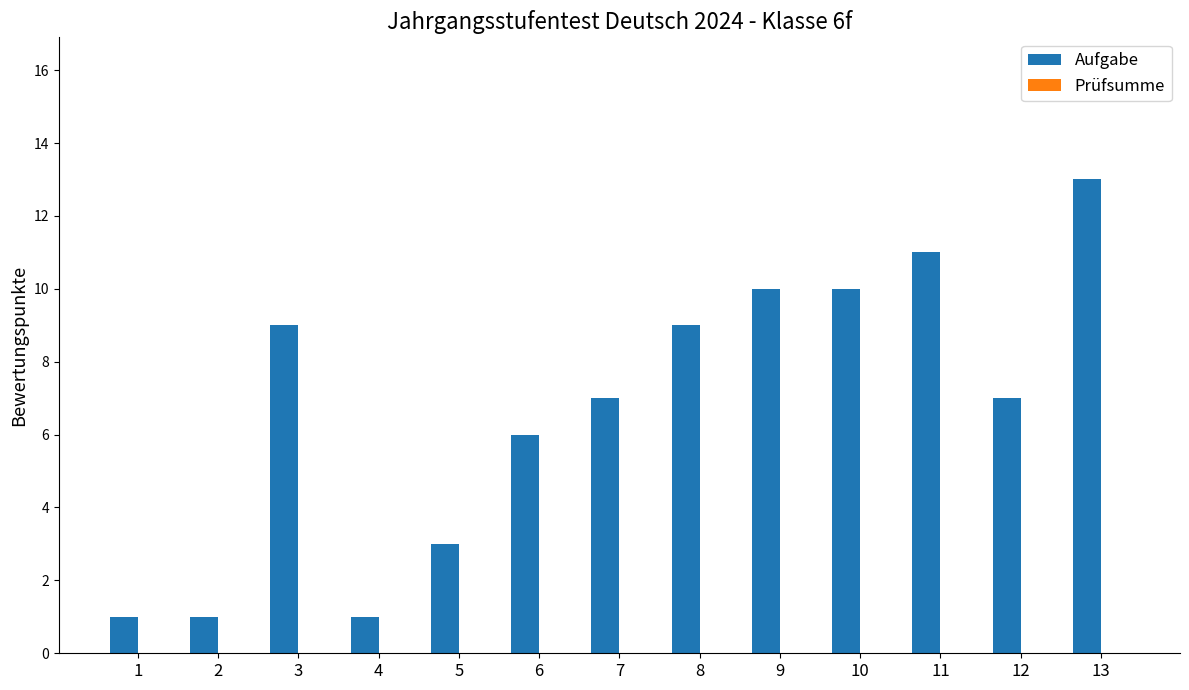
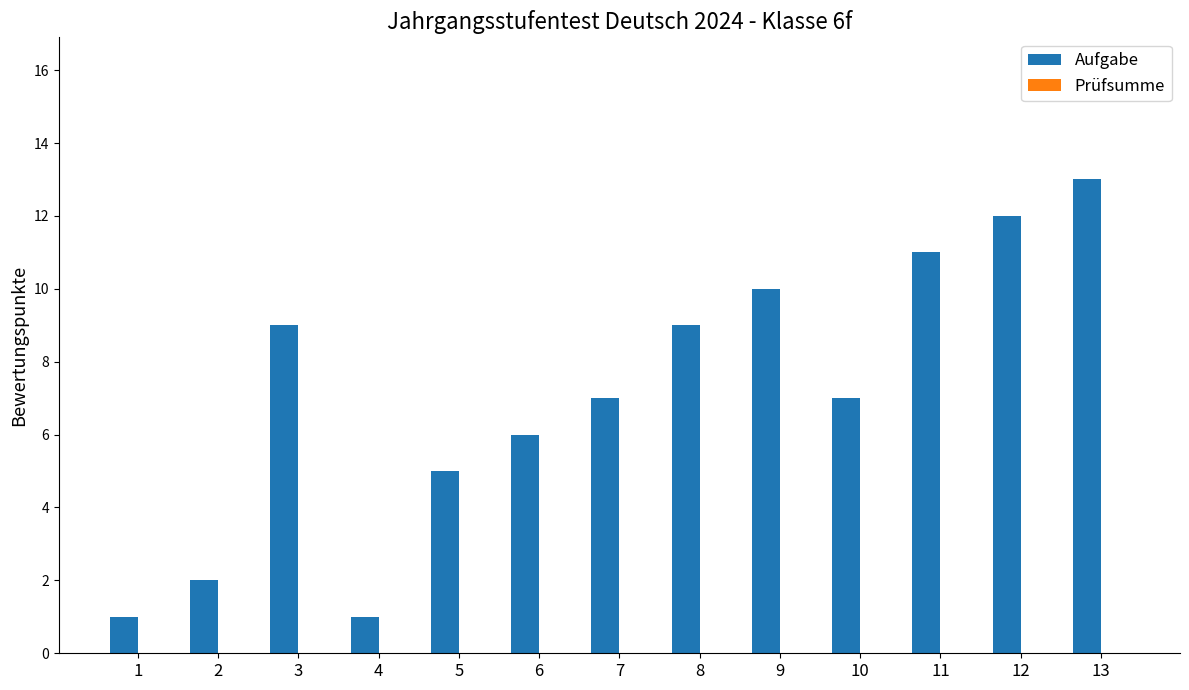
  {
    "Aufgabe": {
      "1": 1,
-     "2": 1,
+     "2": 2,
      "3": 9,
      "4": 1,
-     "5": 3,
+     "5": 5,
      "6": 6,
      "7": 7,
      "8": 9,
      "9": 10,
-     "10": 10,
+     "10": 7,
      "11": 11,
-     "12": 7,
+     "12": 12,
      "13": 13
    },
    "Prüfsumme": {
      "1": 0,
      "2": 0,
      "3": 0,
      "4": 0,
      "5": 0,
      "6": 0,
      "7": 0,
      "8": 0,
      "9": 0,
      "10": 0,
      "11": 0,
      "12": 0,
      "13": 0
    }
  }
